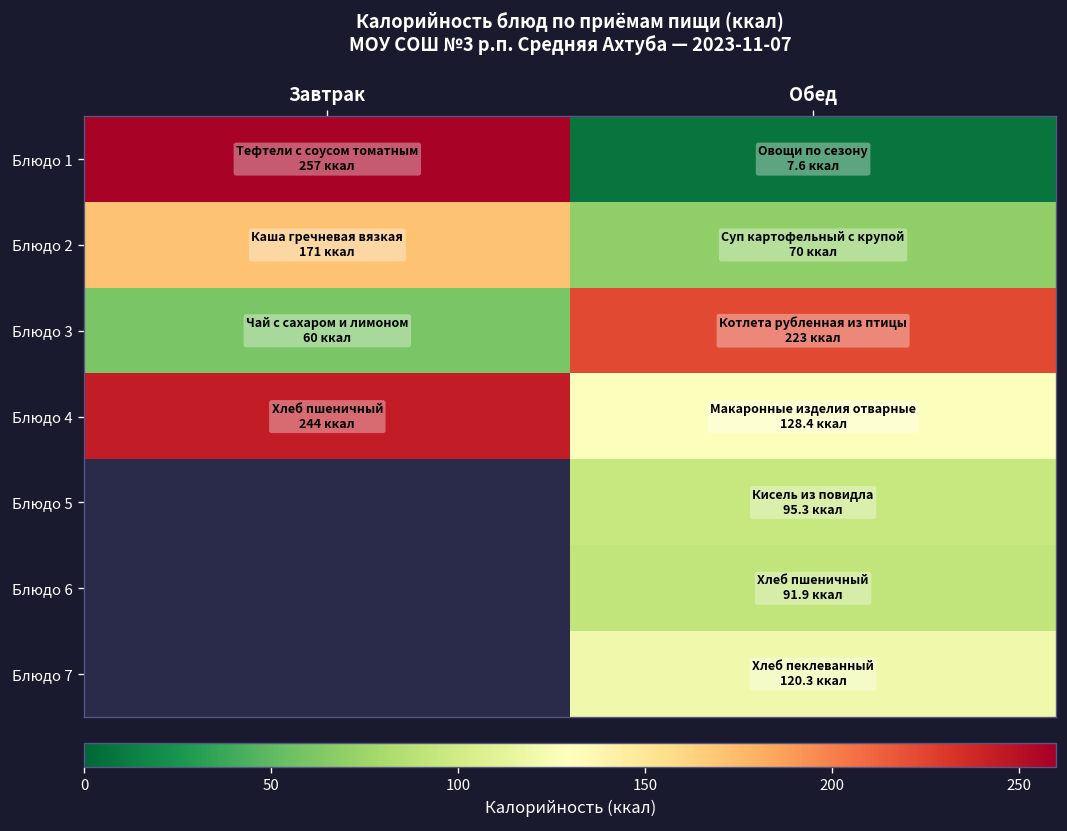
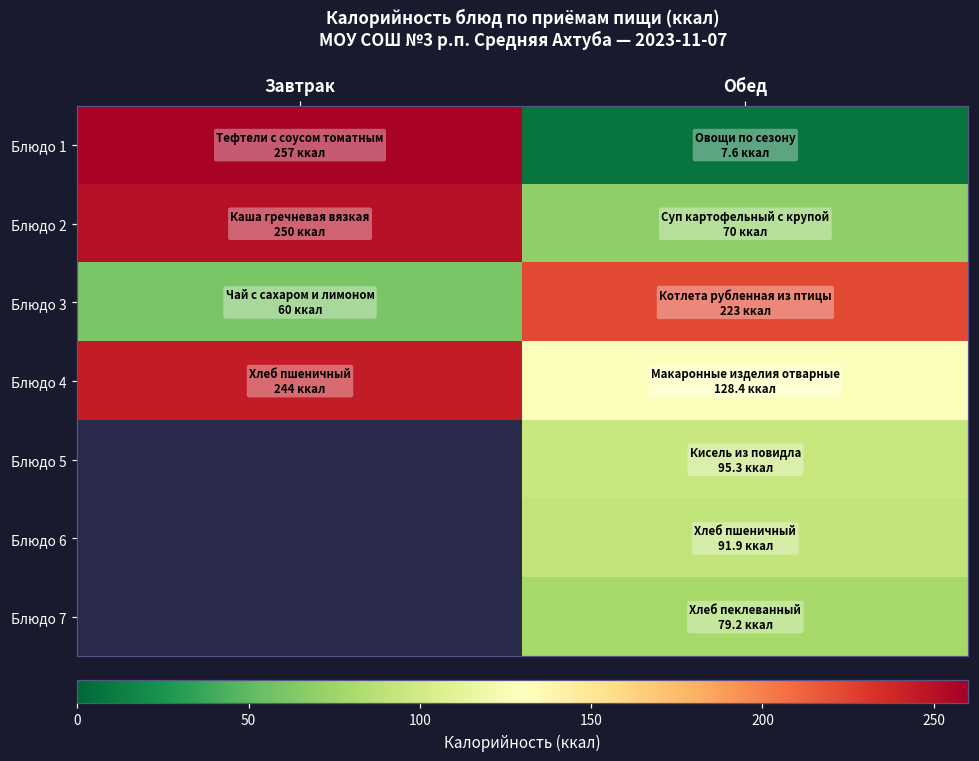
  {
    "Блюдо 2": {
-     "Завтрак": 171
+     "Завтрак": 250
    },
    "Блюдо 7": {
-     "Обед": 120.3
+     "Обед": 79.2
    }
  }
